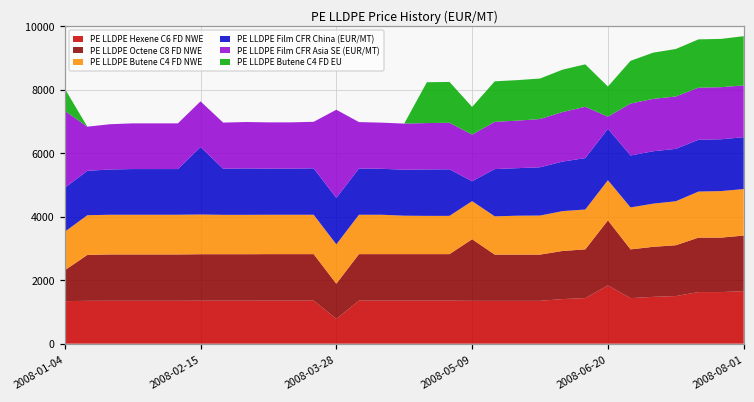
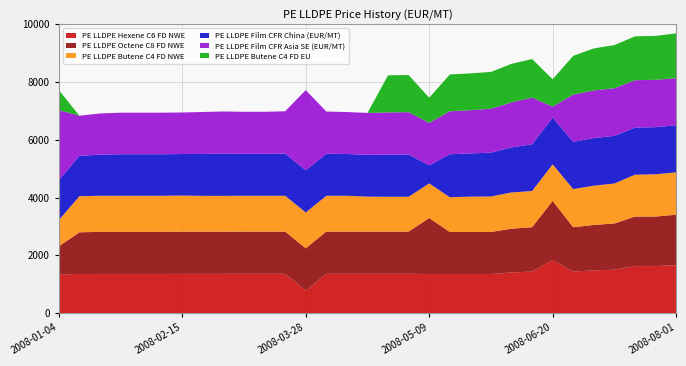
  {
    "PE LLDPE Hexene C6 FD NWE": {
      "2008-01-04": 1300,
      "2008-02-15": 1400,
      "2008-03-28": 800,
      "2008-05-09": 1400,
      "2008-06-20": 1800,
      "2008-08-01": 1700
    },
    "PE LLDPE Octene C8 FD NWE": {
      "2008-01-04": 1000,
      "2008-02-15": 1500,
-     "2008-03-28": 1100,
+     "2008-03-28": 1500,
      "2008-05-09": 1900,
      "2008-06-20": 2000,
      "2008-08-01": 1800
    },
    "PE LLDPE Butene C4 FD NWE": {
-     "2008-01-04": 1200,
+     "2008-01-04": 900,
      "2008-02-15": 1300,
      "2008-03-28": 1200,
      "2008-05-09": 1200,
      "2008-06-20": 1300,
      "2008-08-01": 1500
    },
    "PE LLDPE Film CFR China (EUR/MT)": {
      "2008-01-04": 1400,
-     "2008-02-15": 2100,
+     "2008-02-15": 1400,
      "2008-03-28": 1500,
      "2008-05-09": 600,
      "2008-06-20": 1600,
      "2008-08-01": 1600
    },
    "PE LLDPE Film CFR Asia SE (EUR/MT)": {
      "2008-01-04": 2400,
      "2008-05-09": 1500,
      "2008-06-20": 400,
      "2008-08-01": 1600
    },
    "PE LLDPE Butene C4 FD EU": {
      "2008-01-04": 700,
      "2008-05-09": 900,
      "2008-06-20": 900,
      "2008-08-01": 1600
    }
  }
